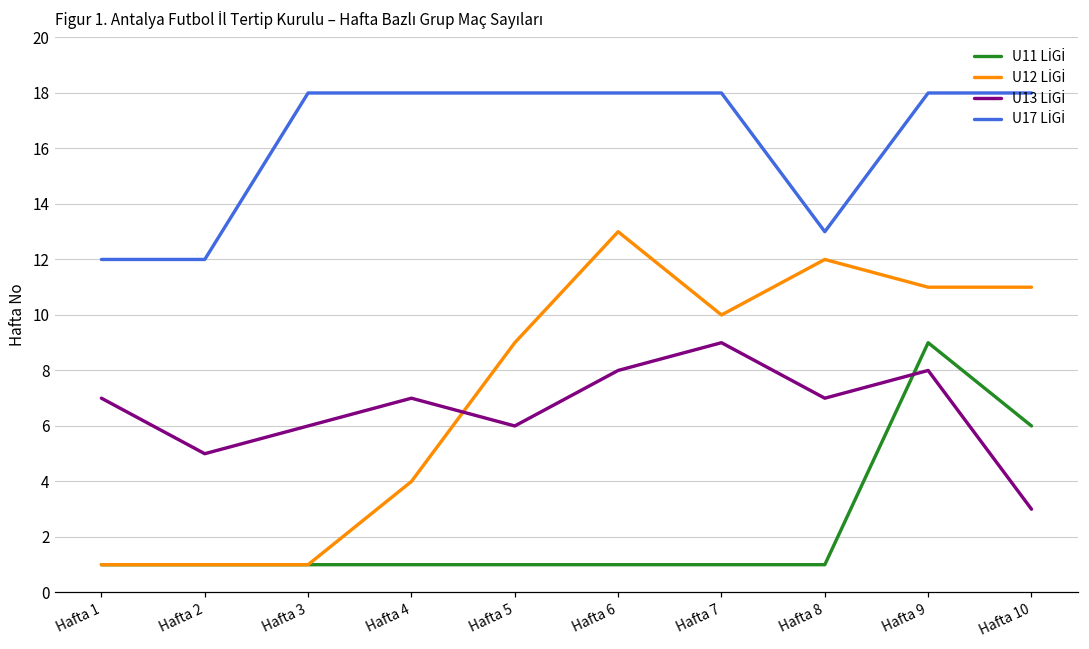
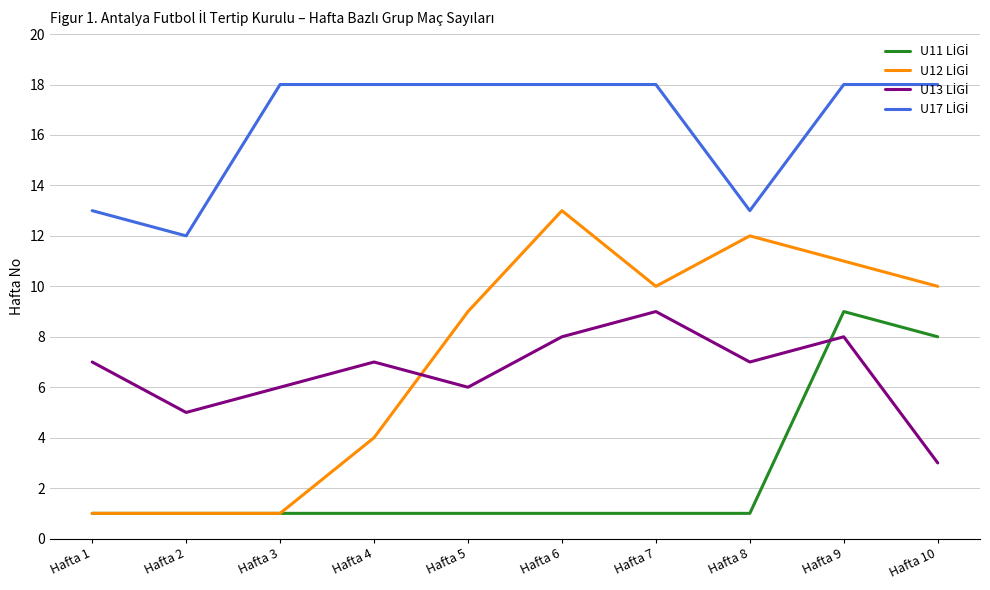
  {
    "U11 LİGİ": {
      "Hafta 4": 1,
      "Hafta 5": 1,
      "Hafta 6": 1,
      "Hafta 7": 1,
      "Hafta 8": 1,
      "Hafta 9": 9,
-     "Hafta 10": 6
+     "Hafta 10": 8
    },
    "U12 LİGİ": {
      "Hafta 4": 4,
      "Hafta 5": 9,
      "Hafta 6": 13,
      "Hafta 7": 10,
      "Hafta 8": 12,
      "Hafta 9": 11,
-     "Hafta 10": 11
+     "Hafta 10": 10
    },
    "U13 LİGİ": {
      "Hafta 1": 7,
      "Hafta 2": 5,
      "Hafta 3": 6,
      "Hafta 4": 7,
      "Hafta 5": 6,
      "Hafta 6": 8,
      "Hafta 7": 9,
      "Hafta 8": 7,
      "Hafta 9": 8,
      "Hafta 10": 3
    },
    "U17 LİGİ": {
-     "Hafta 1": 12,
+     "Hafta 1": 13,
      "Hafta 2": 12,
      "Hafta 3": 18,
      "Hafta 4": 18,
      "Hafta 5": 18,
      "Hafta 6": 18,
      "Hafta 7": 18,
      "Hafta 8": 13,
      "Hafta 9": 18,
      "Hafta 10": 18
    }
  }
